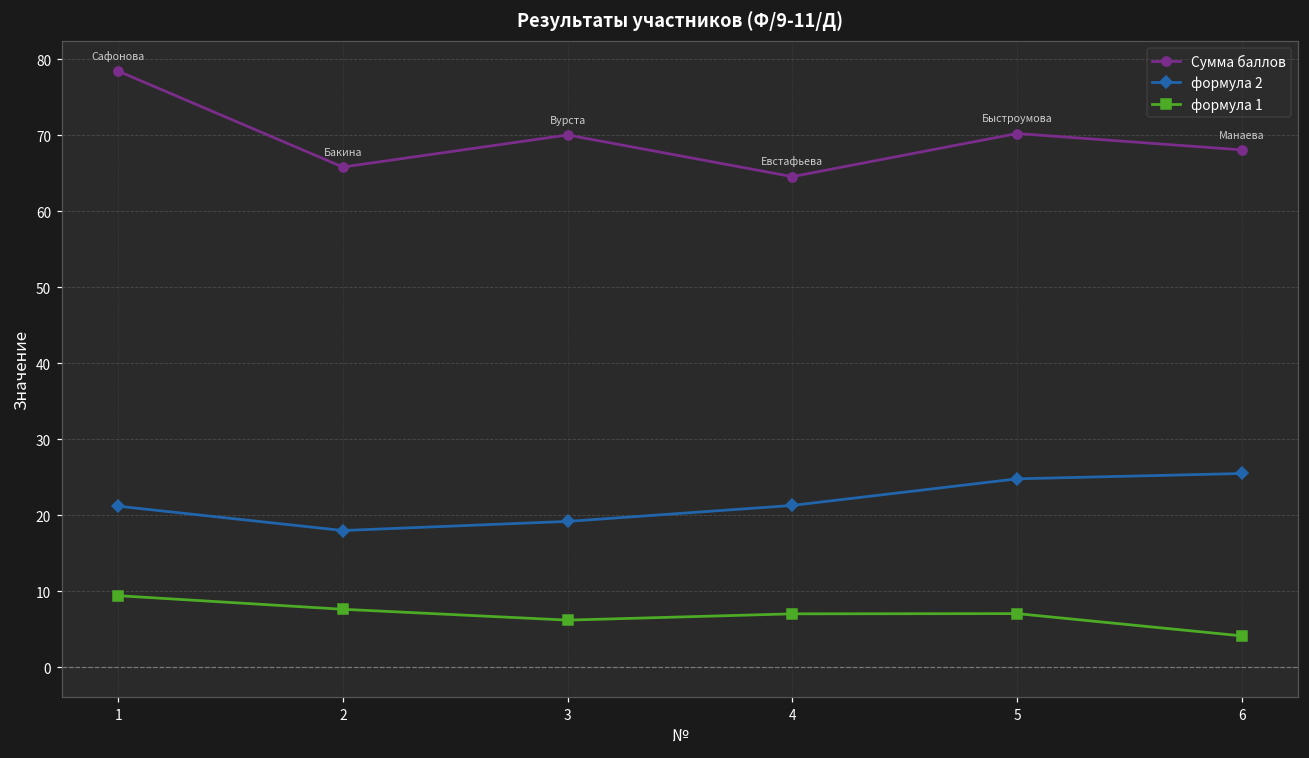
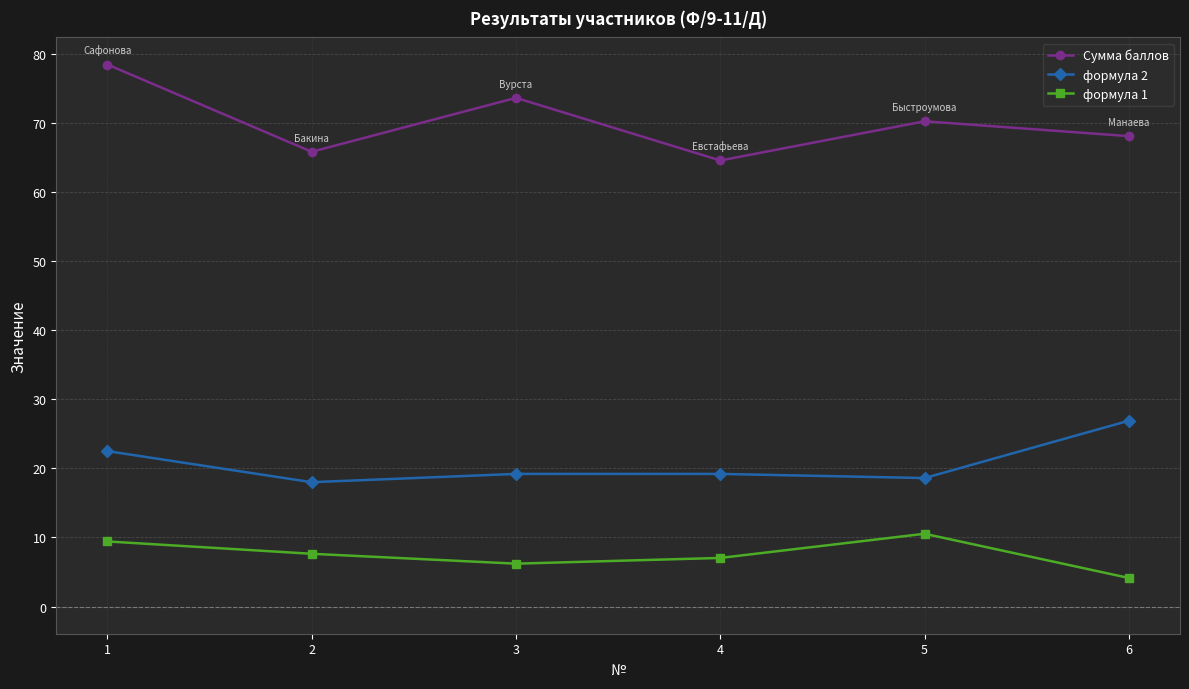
  {
    "Сумма баллов": {
      "1": 78,
      "2": 66,
-     "3": 70,
+     "3": 74,
      "4": 65,
      "5": 70,
      "6": 68
    },
    "формула 2": {
-     "1": 21,
+     "1": 23,
      "2": 18,
      "3": 19,
-     "4": 21,
-     "5": 25,
-     "6": 26
+     "4": 19,
+     "5": 19,
+     "6": 27
    },
    "формула 1": {
      "1": 9,
      "2": 8,
      "3": 6,
      "4": 7,
-     "5": 7,
+     "5": 11,
      "6": 4
    }
  }
